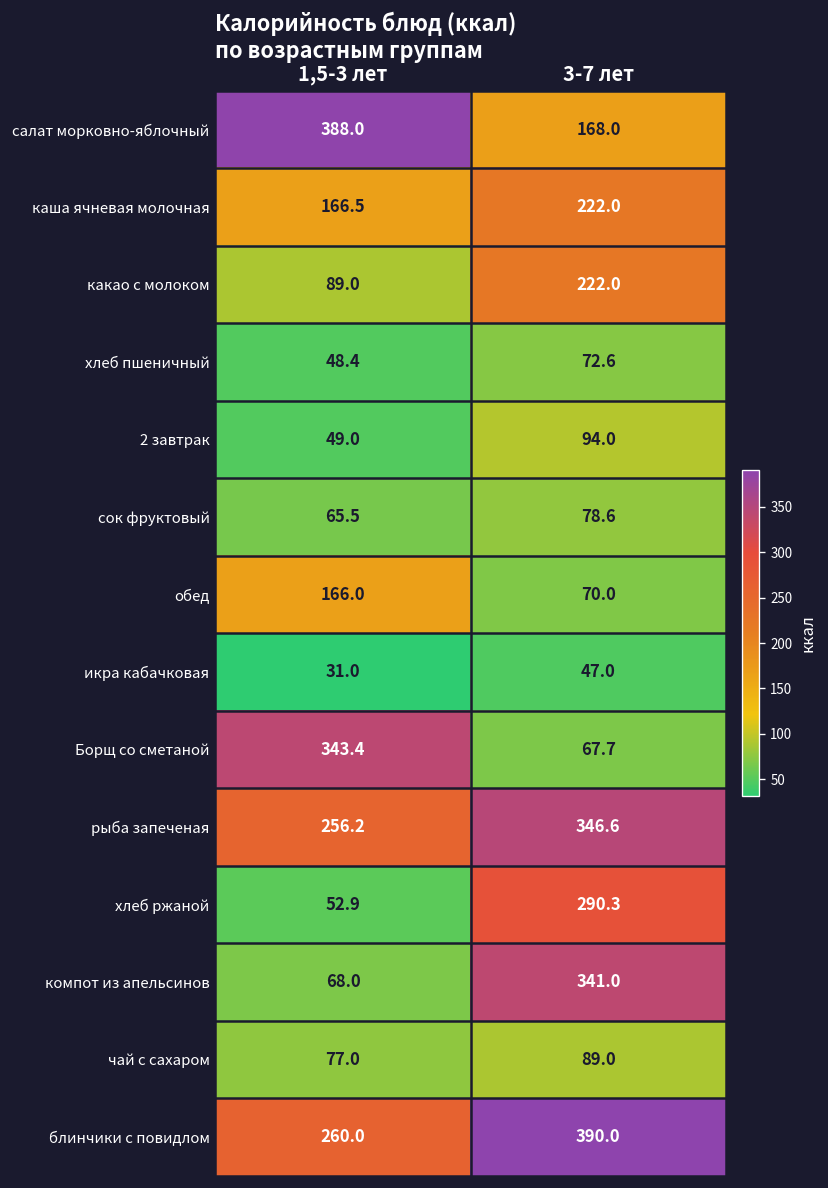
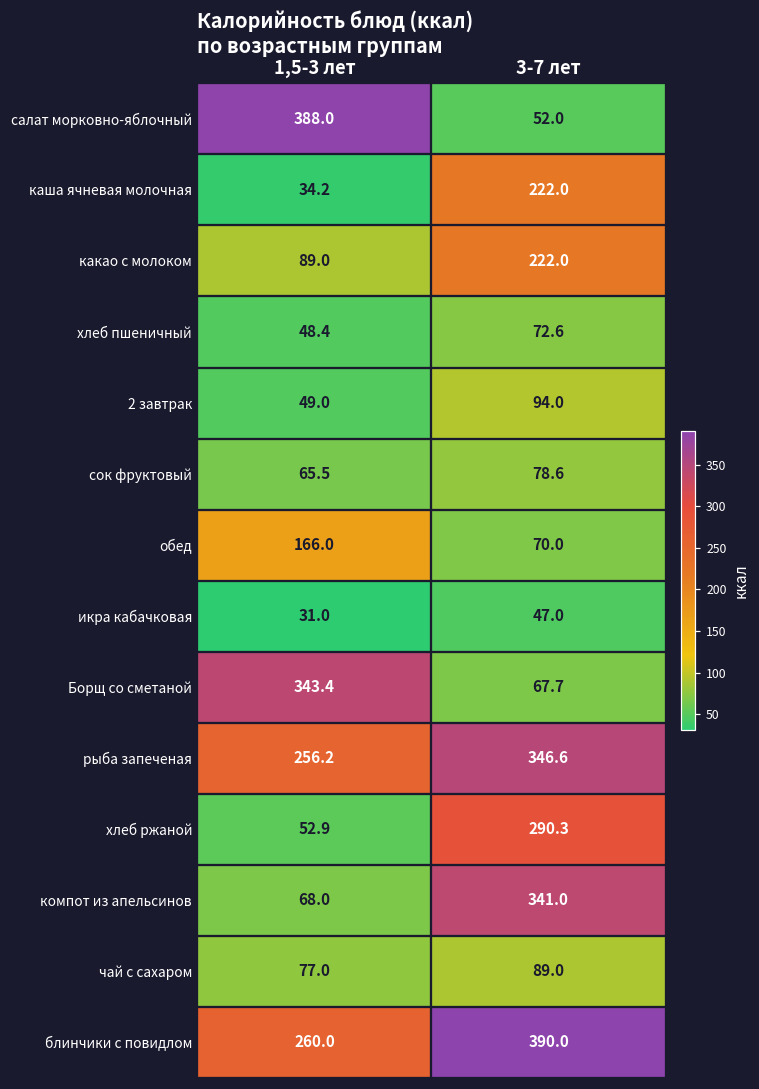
  {
    "салат морковно-яблочный": {
      "1,5-3 лет": 388.0,
-     "3-7 лет": 168.0
+     "3-7 лет": 52.0
    },
    "каша ячневая молочная": {
-     "1,5-3 лет": 166.5,
+     "1,5-3 лет": 34.2,
      "3-7 лет": 222.0
    },
    "какао с молоком": {
      "1,5-3 лет": 89.0,
      "3-7 лет": 222.0
    },
    "хлеб пшеничный": {
      "1,5-3 лет": 48.4,
      "3-7 лет": 72.6
    },
    "2 завтрак": {
      "1,5-3 лет": 49.0,
      "3-7 лет": 94.0
    },
    "сок фруктовый": {
      "1,5-3 лет": 65.5,
      "3-7 лет": 78.6
    },
    "обед": {
      "1,5-3 лет": 166.0,
      "3-7 лет": 70.0
    },
    "икра кабачковая": {
      "1,5-3 лет": 31.0,
      "3-7 лет": 47.0
    },
    "Борщ со сметаной": {
      "1,5-3 лет": 343.4,
      "3-7 лет": 67.7
    },
    "рыба запеченая": {
      "1,5-3 лет": 256.2,
      "3-7 лет": 346.6
    },
    "хлеб ржаной": {
      "1,5-3 лет": 52.9,
      "3-7 лет": 290.3
    },
    "компот из апельсинов": {
      "1,5-3 лет": 68.0,
      "3-7 лет": 341.0
    },
    "чай с сахаром": {
      "1,5-3 лет": 77.0,
      "3-7 лет": 89.0
    },
    "блинчики с повидлом": {
      "1,5-3 лет": 260.0,
      "3-7 лет": 390.0
    }
  }
